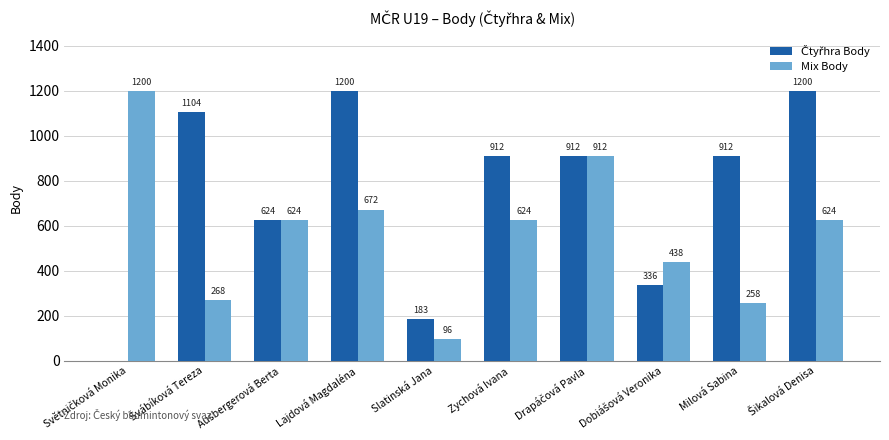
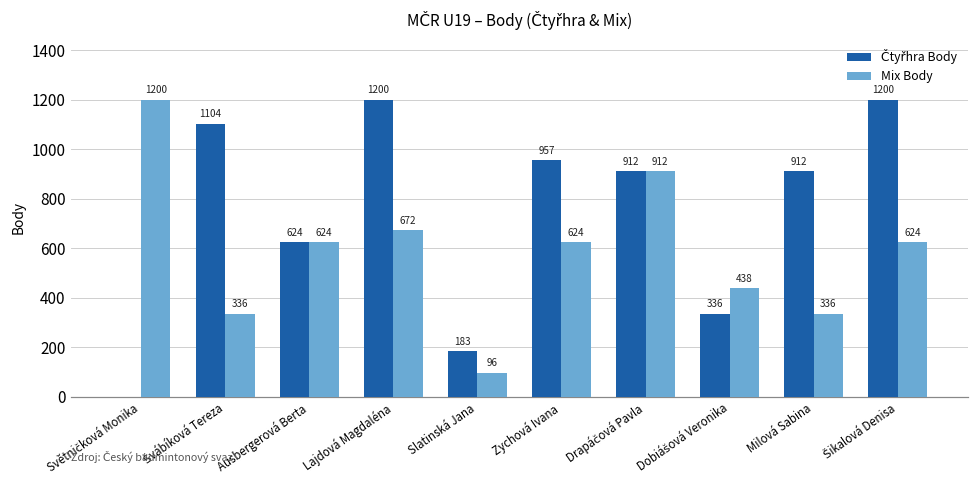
  {
    "Čtyřhra Body": {
      "Švábíková Tereza": 1104,
      "Ausbergerová Berta": 624,
      "Lajdová Magdaléna": 1200,
      "Slatinská Jana": 183,
-     "Zychová Ivana": 912,
+     "Zychová Ivana": 957,
      "Drapáčová Pavla": 912,
      "Dobiášová Veronika": 336,
      "Milová Sabina": 912,
      "Šikalová Denisa": 1200
    },
    "Mix Body": {
      "Světničková Monika": 1200,
-     "Švábíková Tereza": 268,
+     "Švábíková Tereza": 336,
      "Ausbergerová Berta": 624,
      "Lajdová Magdaléna": 672,
      "Slatinská Jana": 96,
      "Zychová Ivana": 624,
      "Drapáčová Pavla": 912,
      "Dobiášová Veronika": 438,
-     "Milová Sabina": 258,
+     "Milová Sabina": 336,
      "Šikalová Denisa": 624
    }
  }
